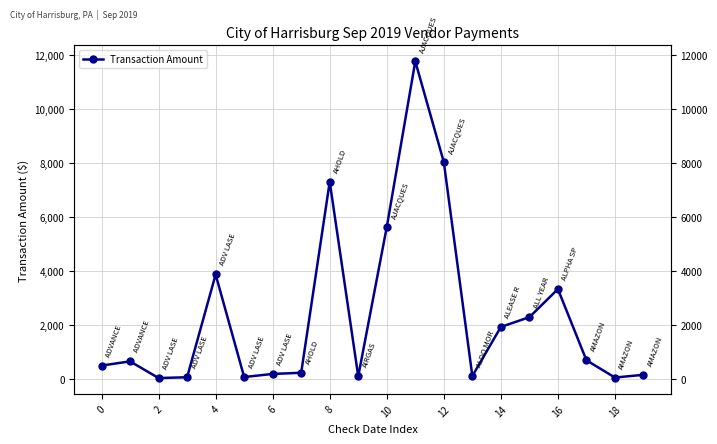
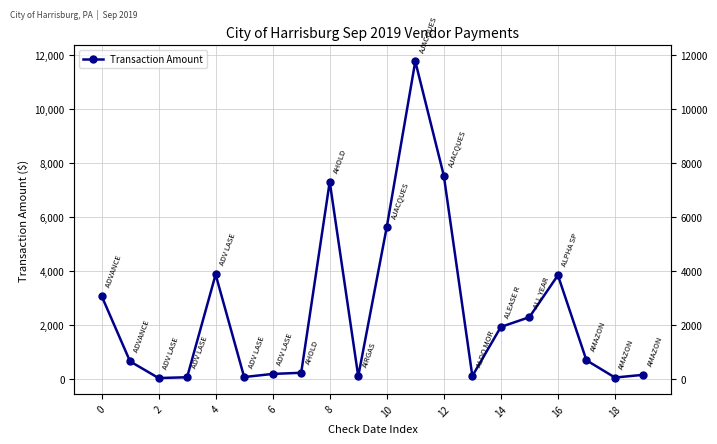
  {
-   "0": "500",
+   "0": "3,100",
    "2": "0",
    "4": "3,900",
    "6": "200",
    "8": "7,300",
    "10": "5,600",
-   "12": "8,000",
+   "12": "7,500",
    "14": "1,900",
-   "16": "3,300",
+   "16": "3,800",
    "18": "0"
  }
